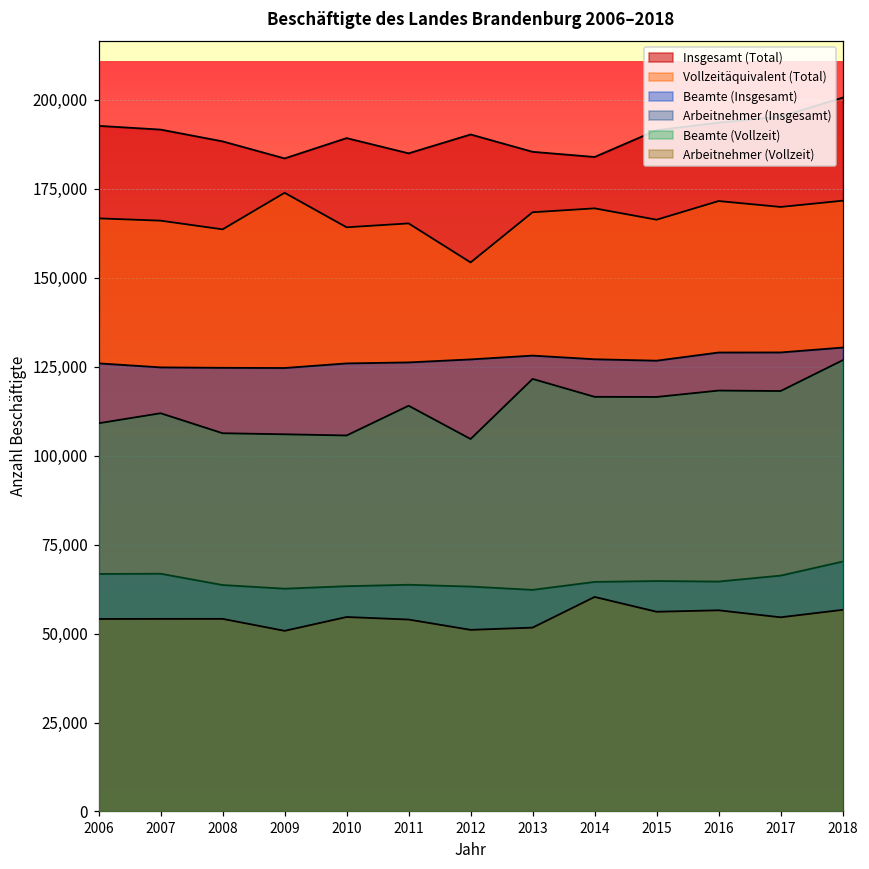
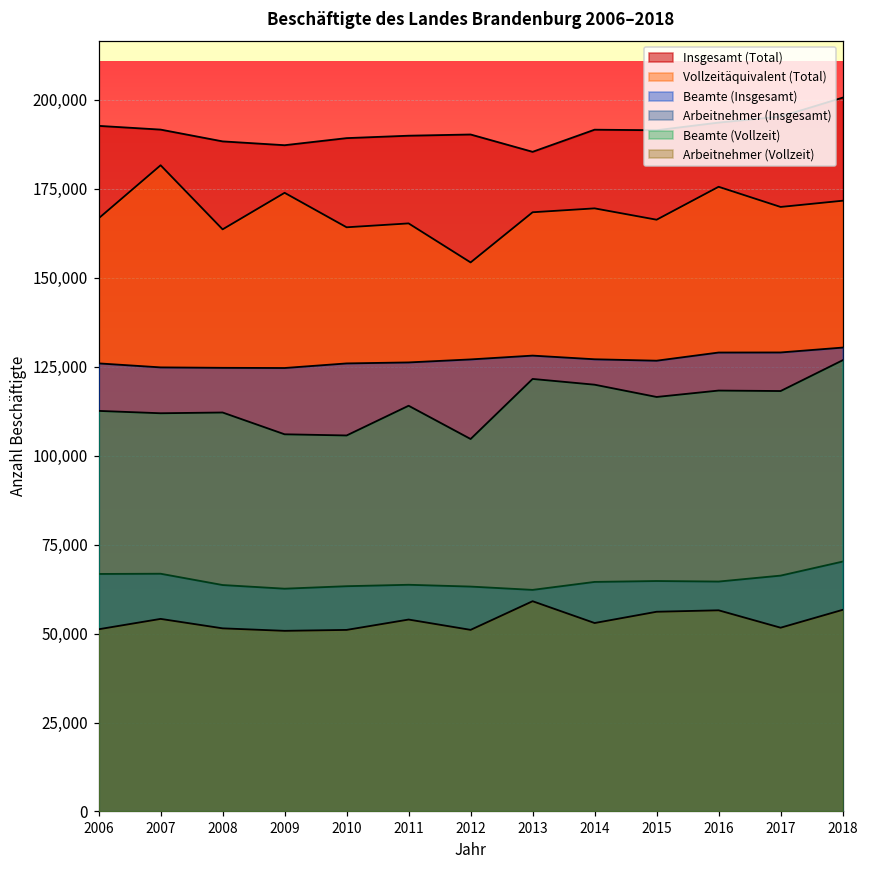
  {
    "Insgesamt (Total)": {
      "2006": "193,000",
      "2007": "192,000",
      "2008": "188,000",
-     "2009": "183,000",
+     "2009": "187,000",
      "2010": "189,000",
-     "2011": "185,000",
+     "2011": "190,000",
      "2012": "190,000",
      "2013": "185,000",
-     "2014": "184,000",
+     "2014": "192,000",
      "2018": "201,000"
    },
    "Vollzeitäquivalent (Total)": {
      "2006": "167,000",
-     "2007": "166,000",
+     "2007": "182,000",
      "2008": "164,000",
      "2009": "174,000",
      "2010": "164,000",
      "2011": "165,000",
      "2012": "154,000",
      "2013": "168,000",
      "2014": "169,000",
      "2015": "166,000",
-     "2016": "172,000",
+     "2016": "176,000",
      "2017": "170,000",
      "2018": "172,000"
    },
    "Beamte (Vollzeit)": {
-     "2006": "109,000",
+     "2006": "113,000",
      "2007": "112,000",
-     "2008": "106,000",
+     "2008": "112,000",
      "2009": "106,000",
      "2010": "106,000",
      "2011": "114,000",
      "2012": "105,000",
      "2013": "122,000",
-     "2014": "117,000",
+     "2014": "120,000",
      "2015": "116,000",
      "2016": "118,000",
      "2017": "118,000",
      "2018": "127,000"
    },
    "Arbeitnehmer (Vollzeit)": {
-     "2006": "54,000",
+     "2006": "51,000",
      "2007": "54,000",
-     "2008": "54,000",
+     "2008": "51,000",
      "2009": "51,000",
-     "2010": "55,000",
+     "2010": "51,000",
      "2011": "54,000",
      "2012": "51,000",
-     "2013": "52,000",
-     "2014": "60,000",
+     "2013": "59,000",
+     "2014": "53,000",
      "2015": "56,000",
      "2016": "57,000",
-     "2017": "55,000",
+     "2017": "52,000",
      "2018": "57,000"
    }
  }
